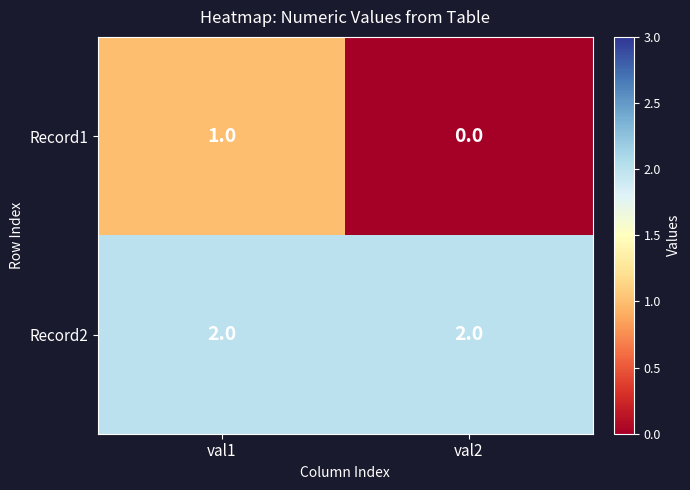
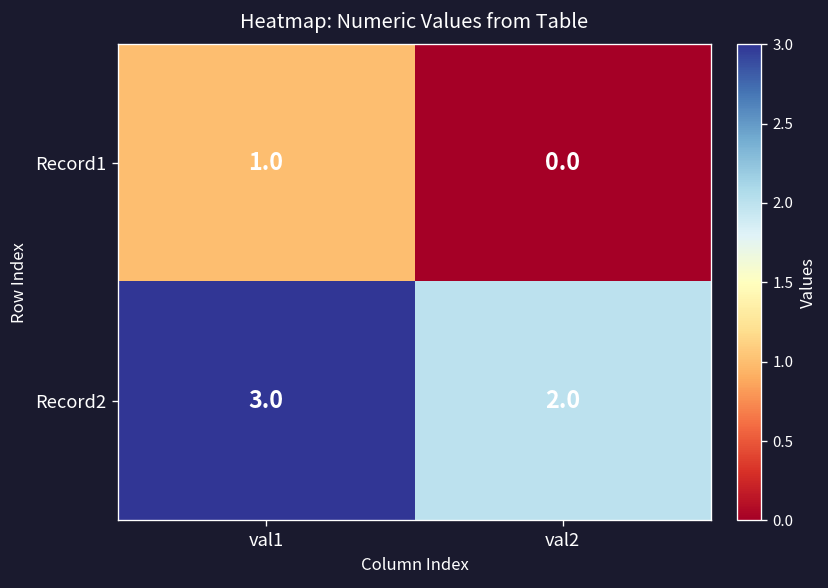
  {
    "Record1": {
      "val1": 1.0,
      "val2": 0.0
    },
    "Record2": {
-     "val1": 2.0,
+     "val1": 3.0,
      "val2": 2.0
    }
  }
